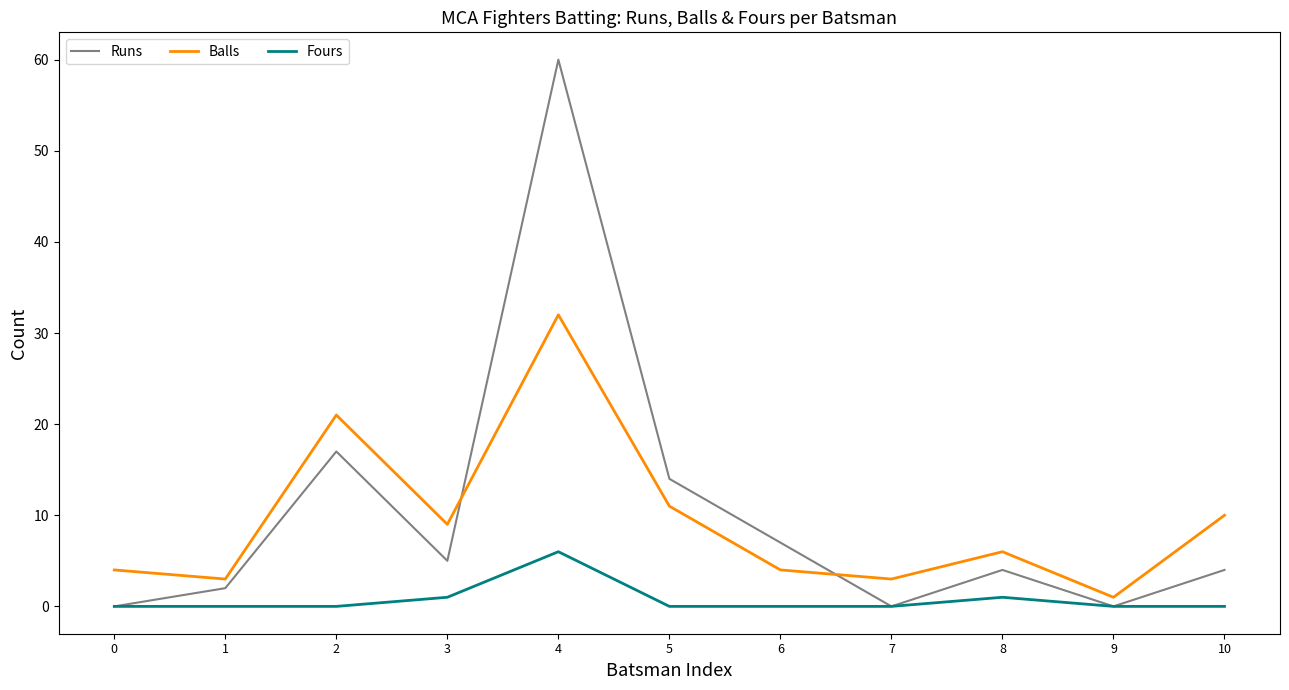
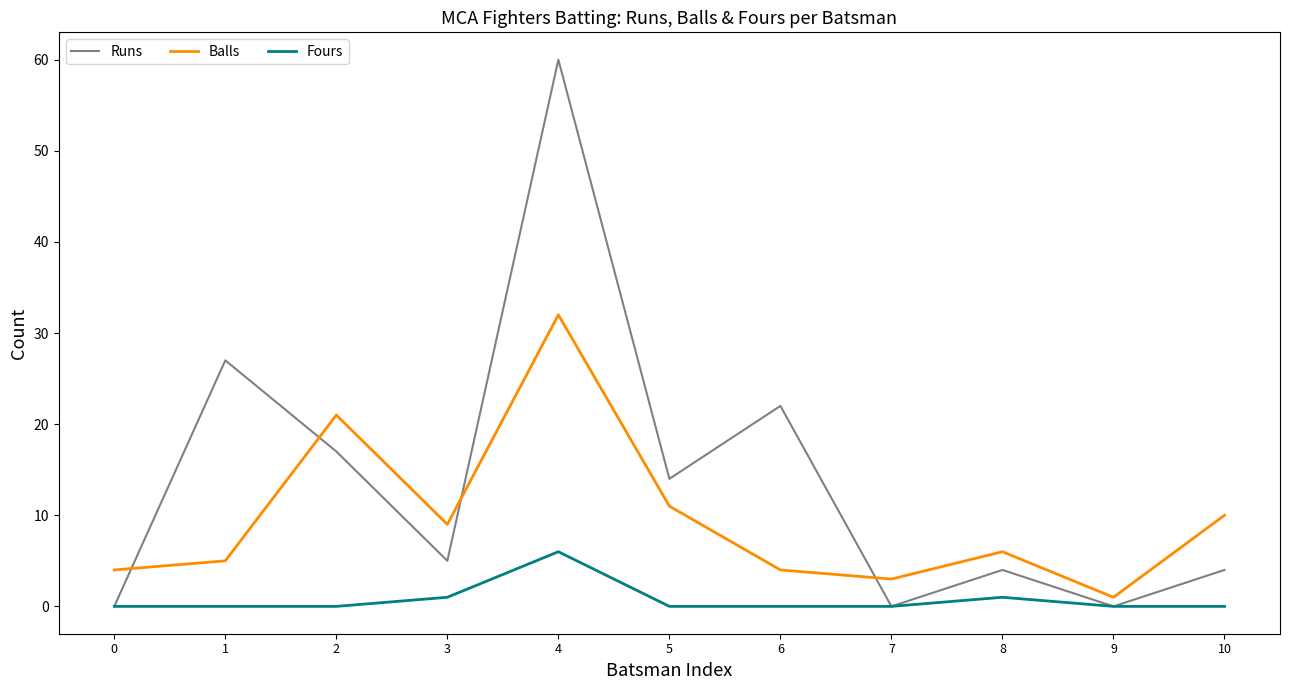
  {
    "Runs": {
-     "1": 2,
+     "1": 27,
      "2": 17,
      "3": 5,
      "4": 60,
      "5": 14,
-     "6": 7,
+     "6": 22,
      "8": 4,
      "10": 4
    },
    "Balls": {
      "0": 4,
-     "1": 3,
+     "1": 5,
      "2": 21,
      "3": 9,
      "4": 32,
      "5": 11,
      "6": 4,
      "7": 3,
      "8": 6,
      "9": 1,
      "10": 10
    },
    "Fours": {
      "1": 0,
      "2": 0,
      "3": 1,
      "4": 6,
      "5": 0,
      "6": 0,
      "8": 1,
      "10": 0
    }
  }
